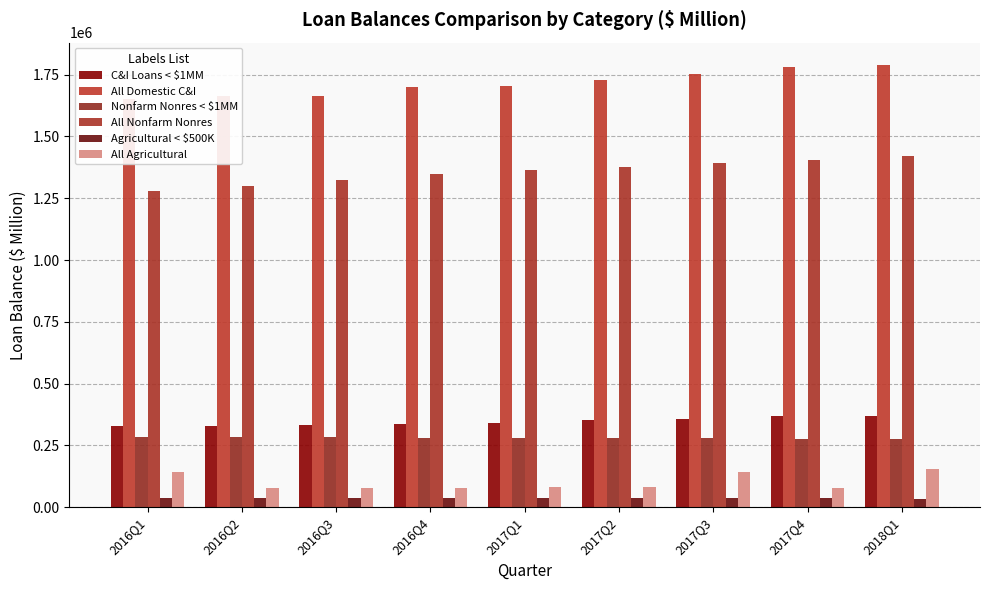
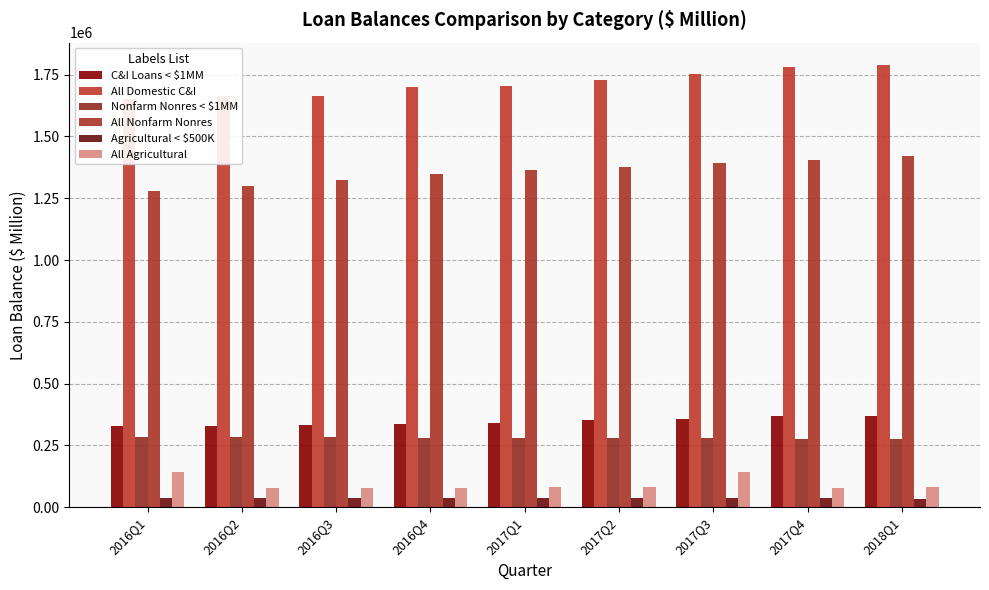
  {
    "All Agricultural": {
      "2016Q1": 140000,
      "2016Q2": 80000,
      "2016Q3": 80000,
      "2016Q4": 80000,
      "2017Q1": 80000,
      "2017Q2": 80000,
      "2017Q3": 140000,
      "2017Q4": 80000,
-     "2018Q1": 160000
+     "2018Q1": 80000
    }
  }
